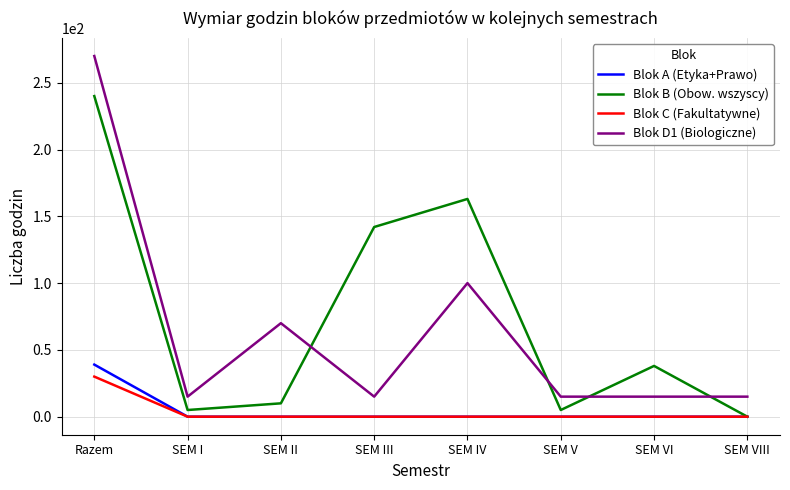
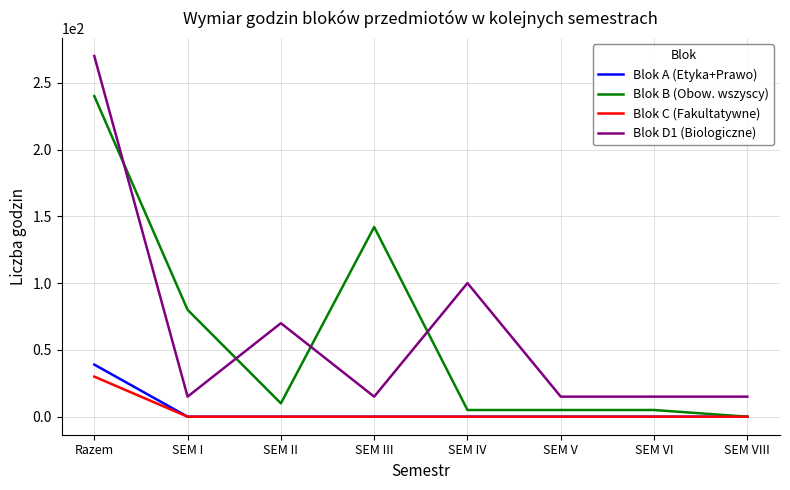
  {
    "Blok A (Etyka+Prawo)": {
      "Razem": 39
    },
    "Blok B (Obow. wszyscy)": {
      "Razem": 240,
-     "SEM I": 5,
+     "SEM I": 80,
      "SEM II": 10,
      "SEM III": 142,
-     "SEM IV": 163,
+     "SEM IV": 5,
      "SEM V": 5,
-     "SEM VI": 38
+     "SEM VI": 5
    },
    "Blok C (Fakultatywne)": {
      "Razem": 30
    },
    "Blok D1 (Biologiczne)": {
      "Razem": 270,
      "SEM I": 15,
      "SEM II": 70,
      "SEM III": 15,
      "SEM IV": 100,
      "SEM V": 15,
      "SEM VI": 15,
      "SEM VIII": 15
    }
  }
